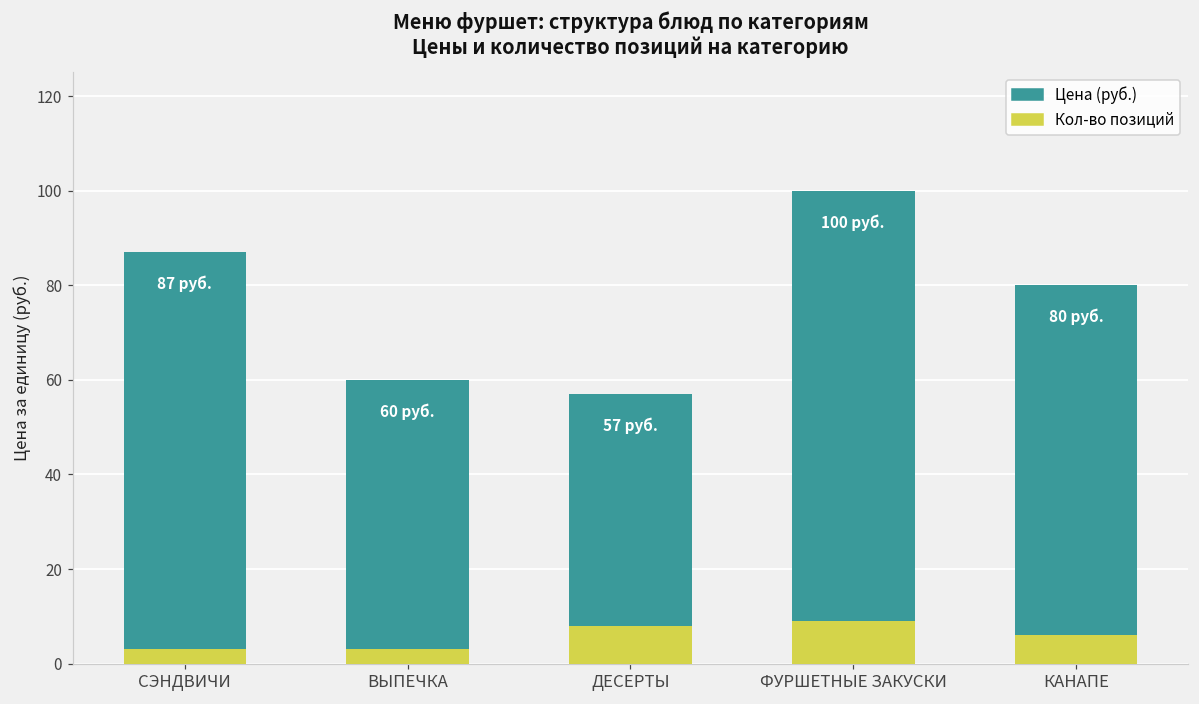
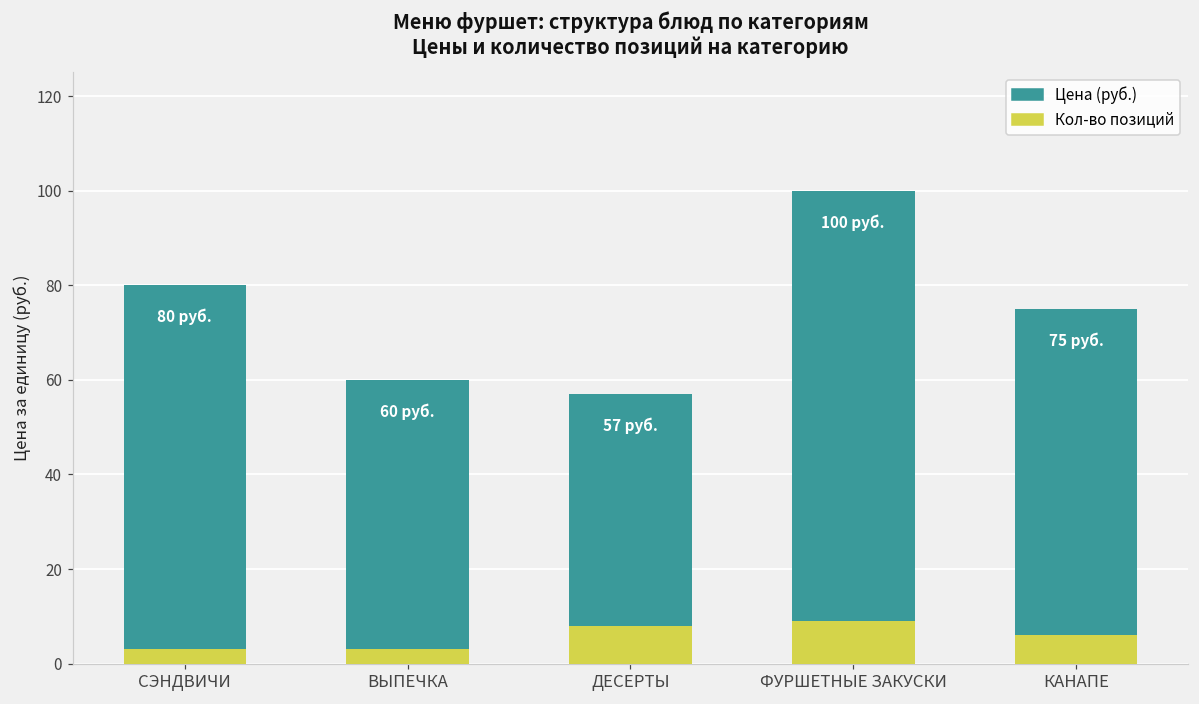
  {
    "Цена (руб.)": {
-     "СЭНДВИЧИ": 87,
+     "СЭНДВИЧИ": 80,
      "ВЫПЕЧКА": 60,
      "ДЕСЕРТЫ": 57,
      "ФУРШЕТНЫЕ ЗАКУСКИ": 100,
-     "КАНАПЕ": 80
+     "КАНАПЕ": 75
    }
  }
